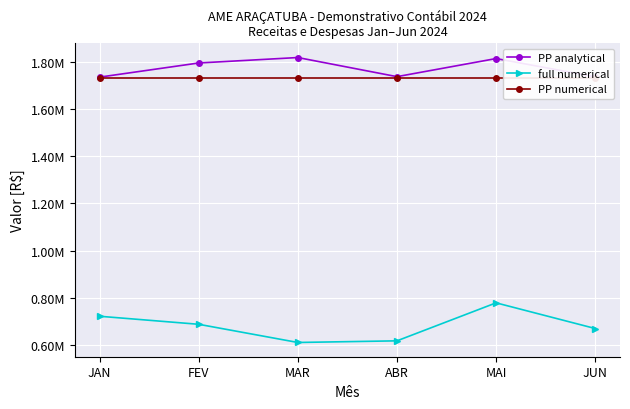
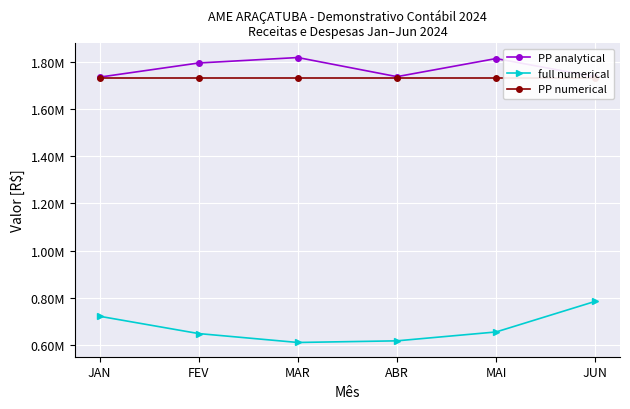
  {
    "PP analytical": {
      "FEV": 1800000,
      "MAR": 1820000,
      "MAI": 1810000
    },
    "full numerical": {
      "JAN": 720000,
-     "FEV": 690000,
+     "FEV": 650000,
      "MAR": 610000,
      "ABR": 620000,
-     "MAI": 780000,
-     "JUN": 670000
+     "MAI": 650000,
+     "JUN": 780000
    },
    "PP numerical": {
      "FEV": 1730000,
      "MAR": 1730000,
      "MAI": 1730000
    }
  }
